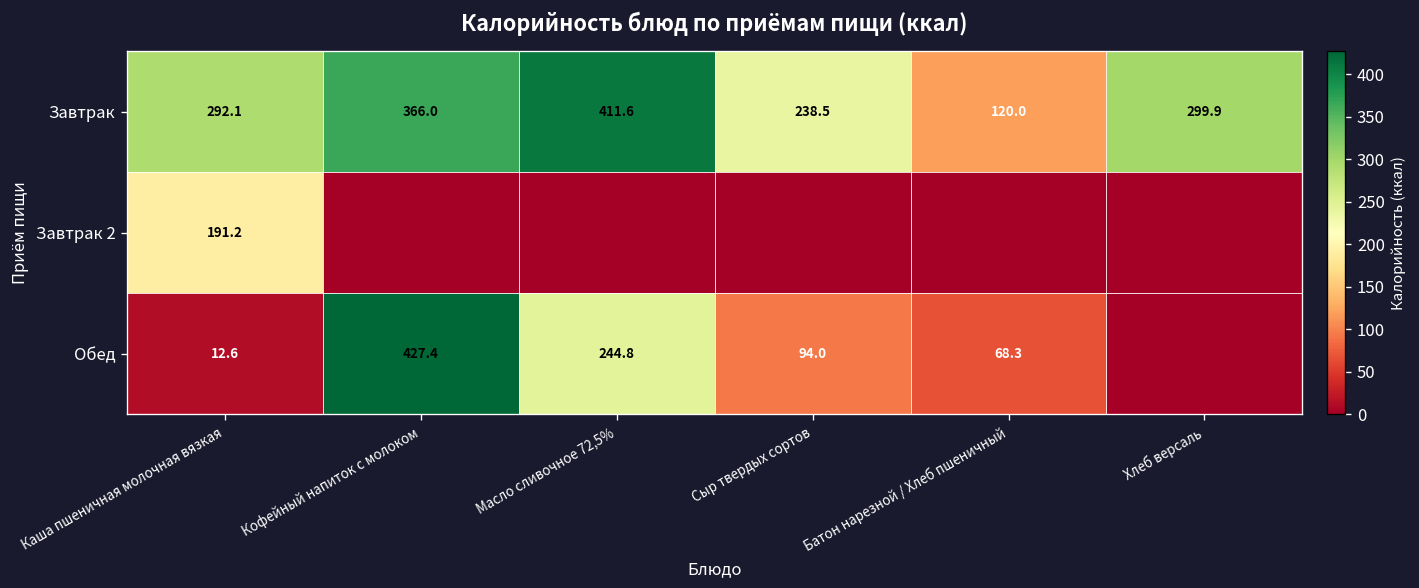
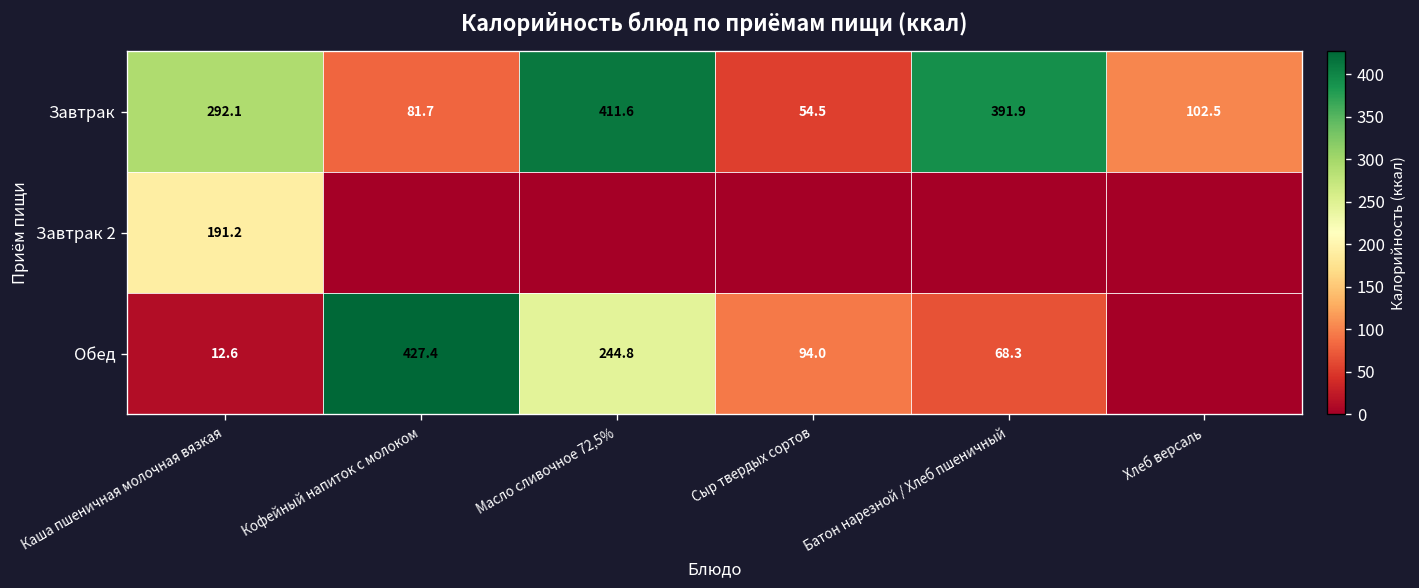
  {
    "Завтрак": {
      "Каша пшеничная молочная вязкая": 292.1,
-     "Кофейный напиток с молоком": 366.0,
+     "Кофейный напиток с молоком": 81.7,
      "Масло сливочное 72,5%": 411.6,
-     "Сыр твердых сортов": 238.5,
-     "Батон нарезной / Хлеб пшеничный": 120.0,
-     "Хлеб версаль": 299.9
+     "Сыр твердых сортов": 54.5,
+     "Батон нарезной / Хлеб пшеничный": 391.9,
+     "Хлеб версаль": 102.5
    },
    "Завтрак 2": {
      "Каша пшеничная молочная вязкая": 191.2
    },
    "Обед": {
      "Каша пшеничная молочная вязкая": 12.6,
      "Кофейный напиток с молоком": 427.4,
      "Масло сливочное 72,5%": 244.8,
      "Сыр твердых сортов": 94.0,
      "Батон нарезной / Хлеб пшеничный": 68.3
    }
  }
